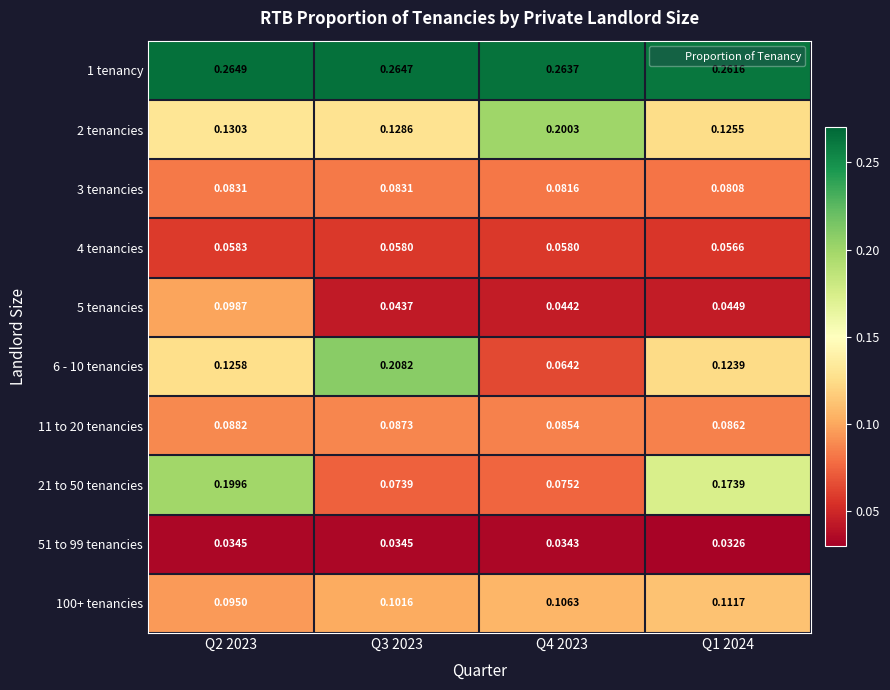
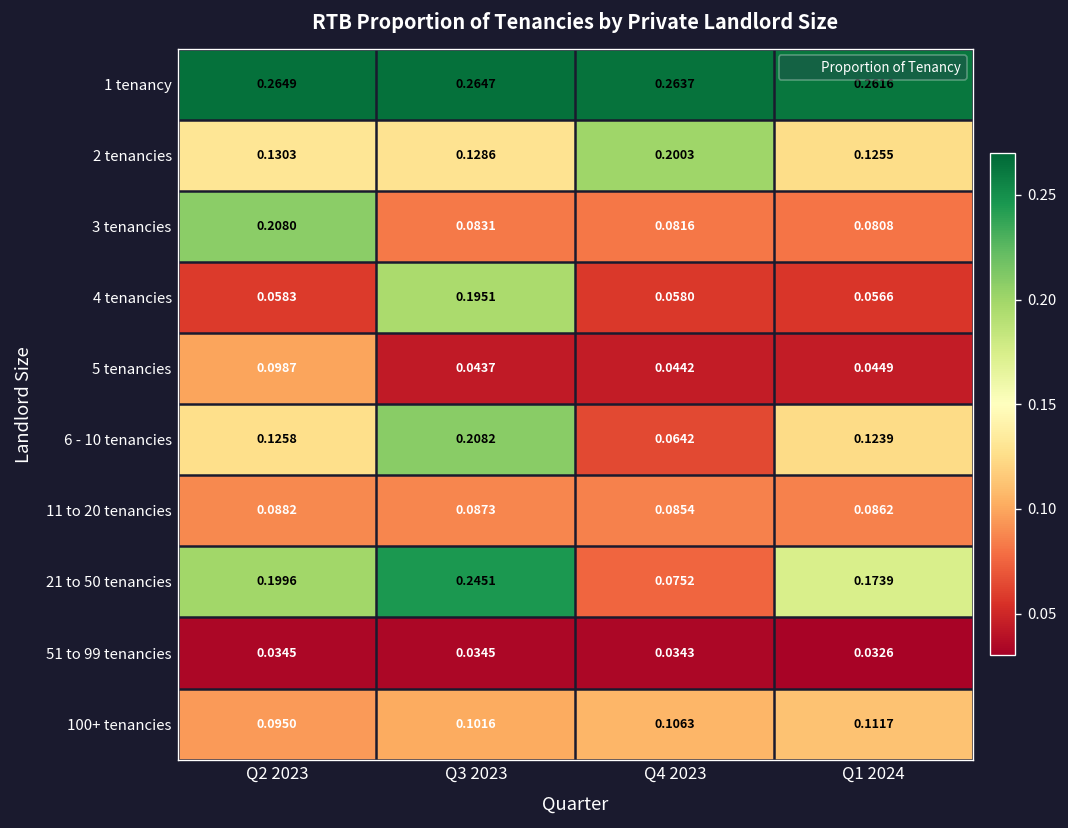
  {
    "1 tenancy": {
      "Q2 2023": 0.2649,
      "Q3 2023": 0.2647,
      "Q4 2023": 0.2637
    },
    "2 tenancies": {
      "Q2 2023": 0.1303,
      "Q3 2023": 0.1286,
      "Q4 2023": 0.2003,
      "Q1 2024": 0.1255
    },
    "3 tenancies": {
-     "Q2 2023": 0.0831,
+     "Q2 2023": 0.2080,
      "Q3 2023": 0.0831,
      "Q4 2023": 0.0816,
      "Q1 2024": 0.0808
    },
    "4 tenancies": {
      "Q2 2023": 0.0583,
-     "Q3 2023": 0.0580,
+     "Q3 2023": 0.1951,
      "Q4 2023": 0.0580,
      "Q1 2024": 0.0566
    },
    "5 tenancies": {
      "Q2 2023": 0.0987,
      "Q3 2023": 0.0437,
      "Q4 2023": 0.0442,
      "Q1 2024": 0.0449
    },
    "6 - 10 tenancies": {
      "Q2 2023": 0.1258,
      "Q3 2023": 0.2082,
      "Q4 2023": 0.0642,
      "Q1 2024": 0.1239
    },
    "11 to 20 tenancies": {
      "Q2 2023": 0.0882,
      "Q3 2023": 0.0873,
      "Q4 2023": 0.0854,
      "Q1 2024": 0.0862
    },
    "21 to 50 tenancies": {
      "Q2 2023": 0.1996,
-     "Q3 2023": 0.0739,
+     "Q3 2023": 0.2451,
      "Q4 2023": 0.0752,
      "Q1 2024": 0.1739
    },
    "51 to 99 tenancies": {
      "Q2 2023": 0.0345,
      "Q3 2023": 0.0345,
      "Q4 2023": 0.0343,
      "Q1 2024": 0.0326
    },
    "100+ tenancies": {
      "Q2 2023": 0.0950,
      "Q3 2023": 0.1016,
      "Q4 2023": 0.1063,
      "Q1 2024": 0.1117
    }
  }
